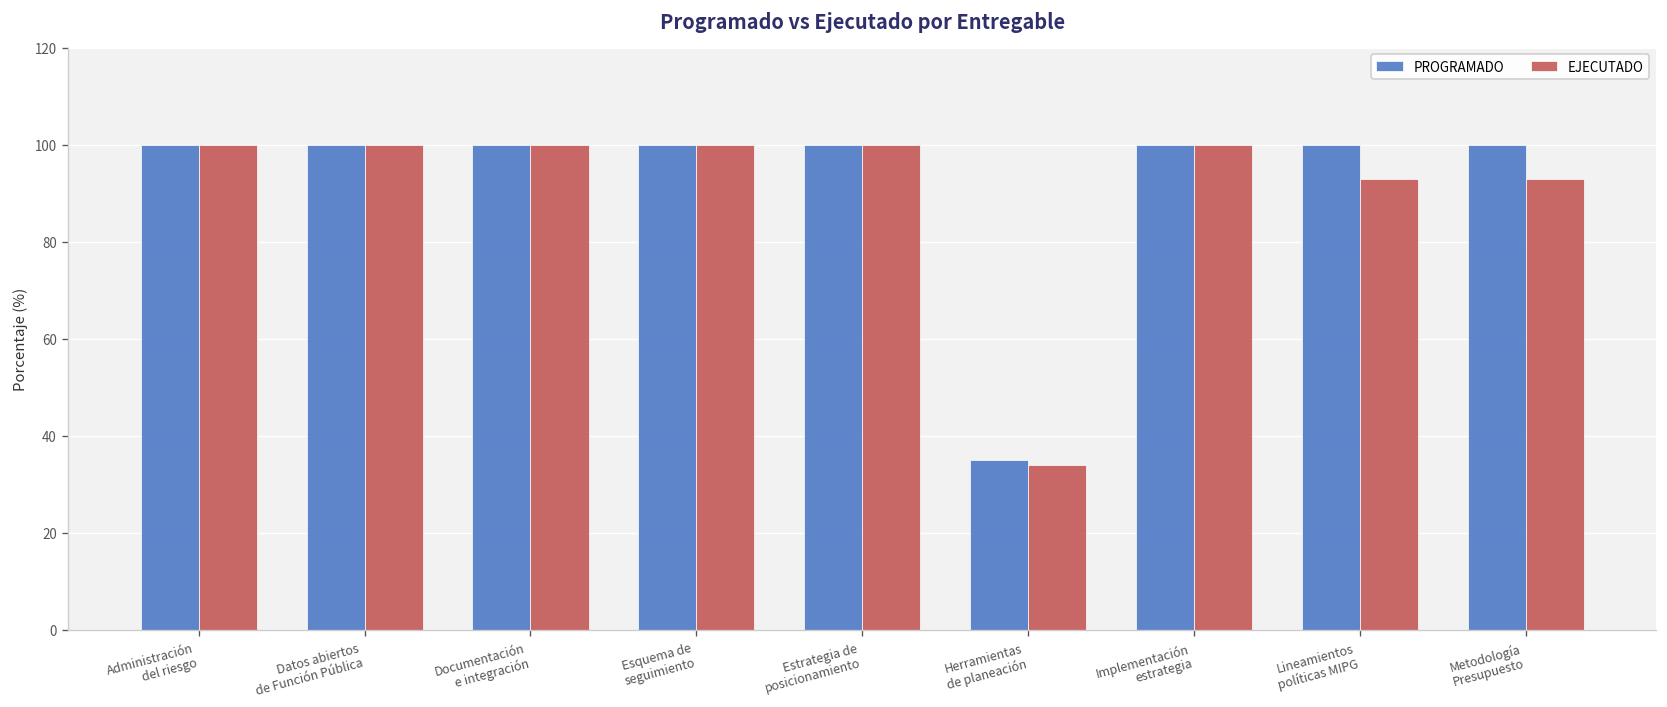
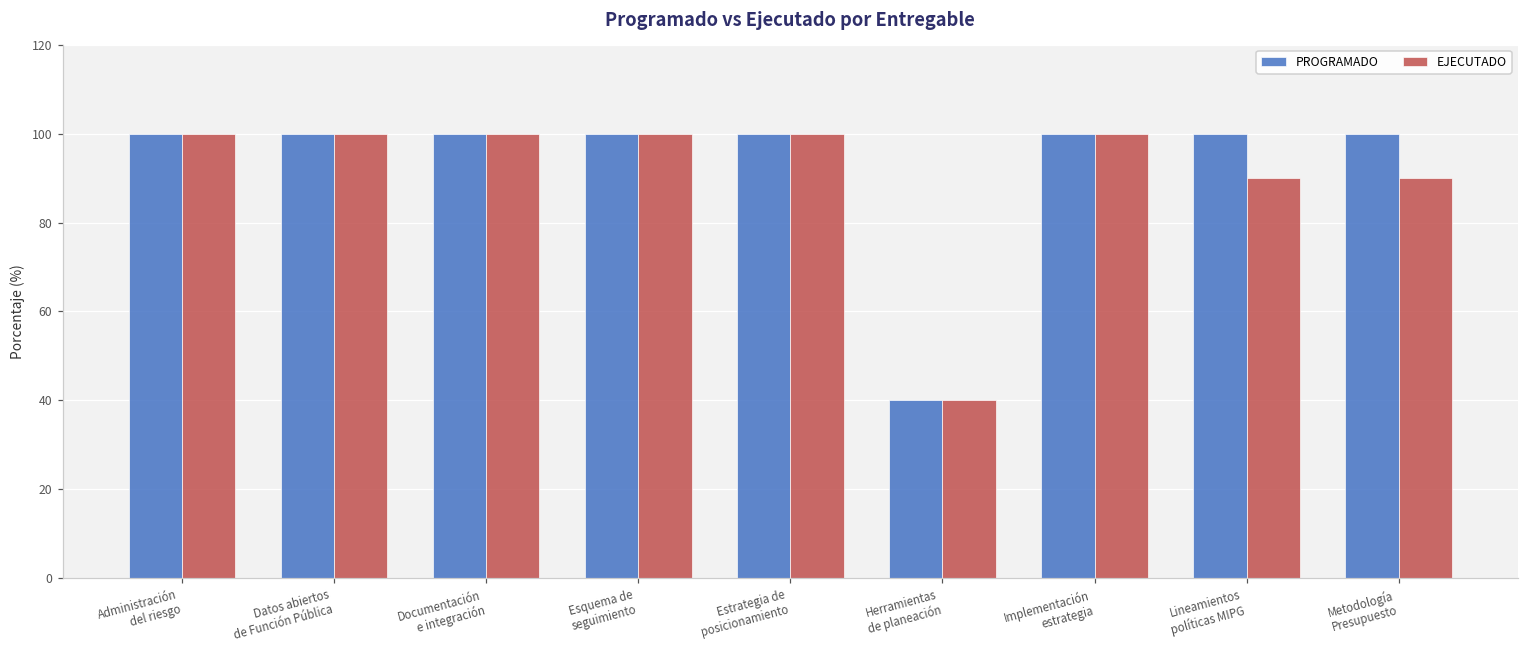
  {
    "PROGRAMADO": {
      "Administración del riesgo": 100,
      "Datos abiertos de Función Pública": 100,
      "Documentación e integración": 100,
      "Esquema de seguimiento": 100,
      "Estrategia de posicionamiento": 100,
-     "Herramientas de planeación": 35,
+     "Herramientas de planeación": 40,
      "Implementación estrategia": 100,
      "Lineamientos políticas MIPG": 100,
      "Metodología Presupuesto": 100
    },
    "EJECUTADO": {
      "Administración del riesgo": 100,
      "Datos abiertos de Función Pública": 100,
      "Documentación e integración": 100,
      "Esquema de seguimiento": 100,
      "Estrategia de posicionamiento": 100,
-     "Herramientas de planeación": 34,
+     "Herramientas de planeación": 40,
      "Implementación estrategia": 100,
-     "Lineamientos políticas MIPG": 93,
-     "Metodología Presupuesto": 93
+     "Lineamientos políticas MIPG": 90,
+     "Metodología Presupuesto": 90
    }
  }
